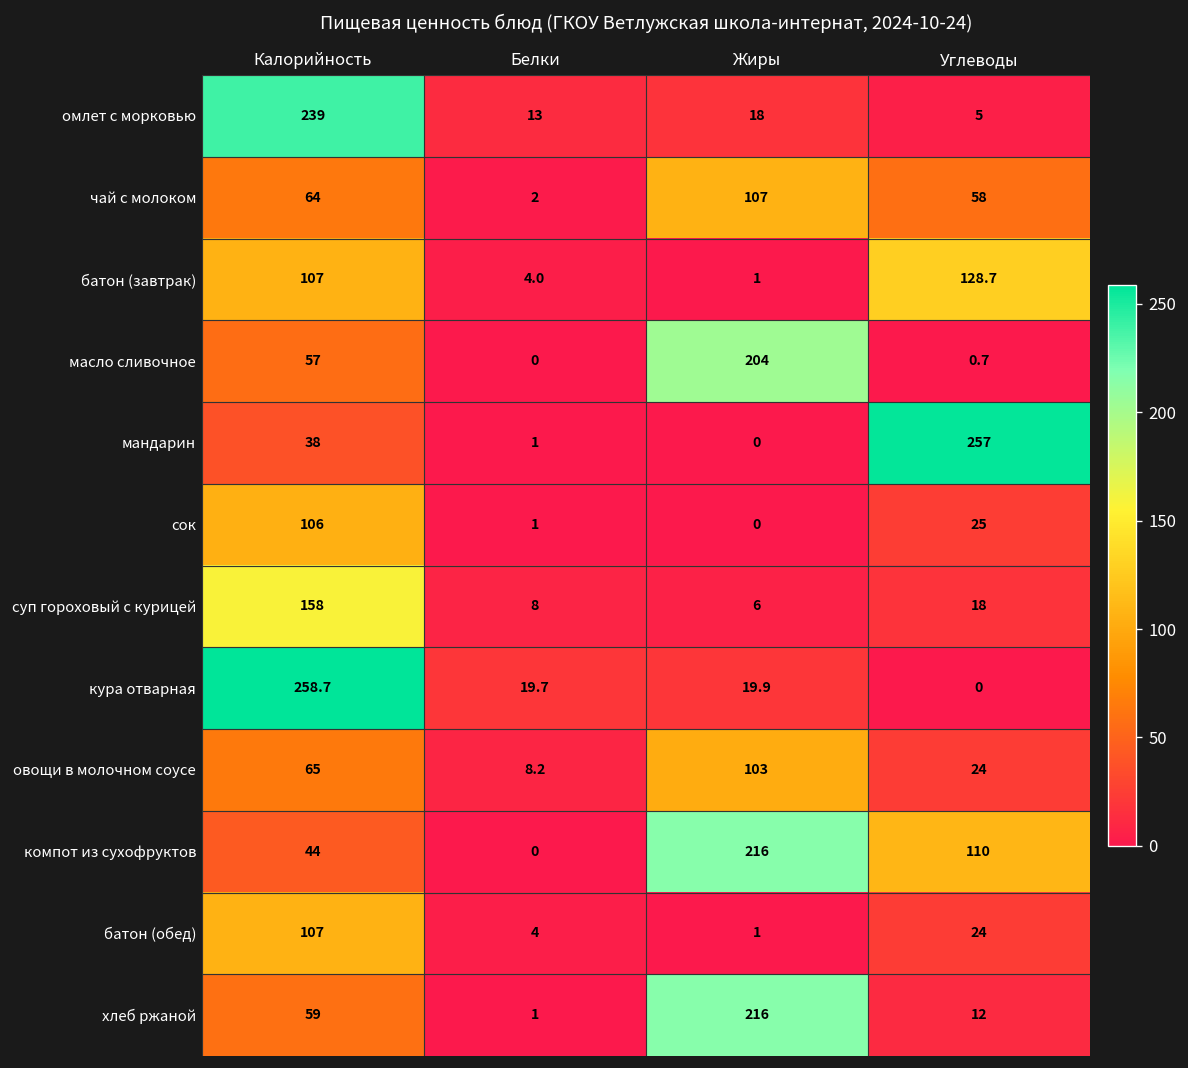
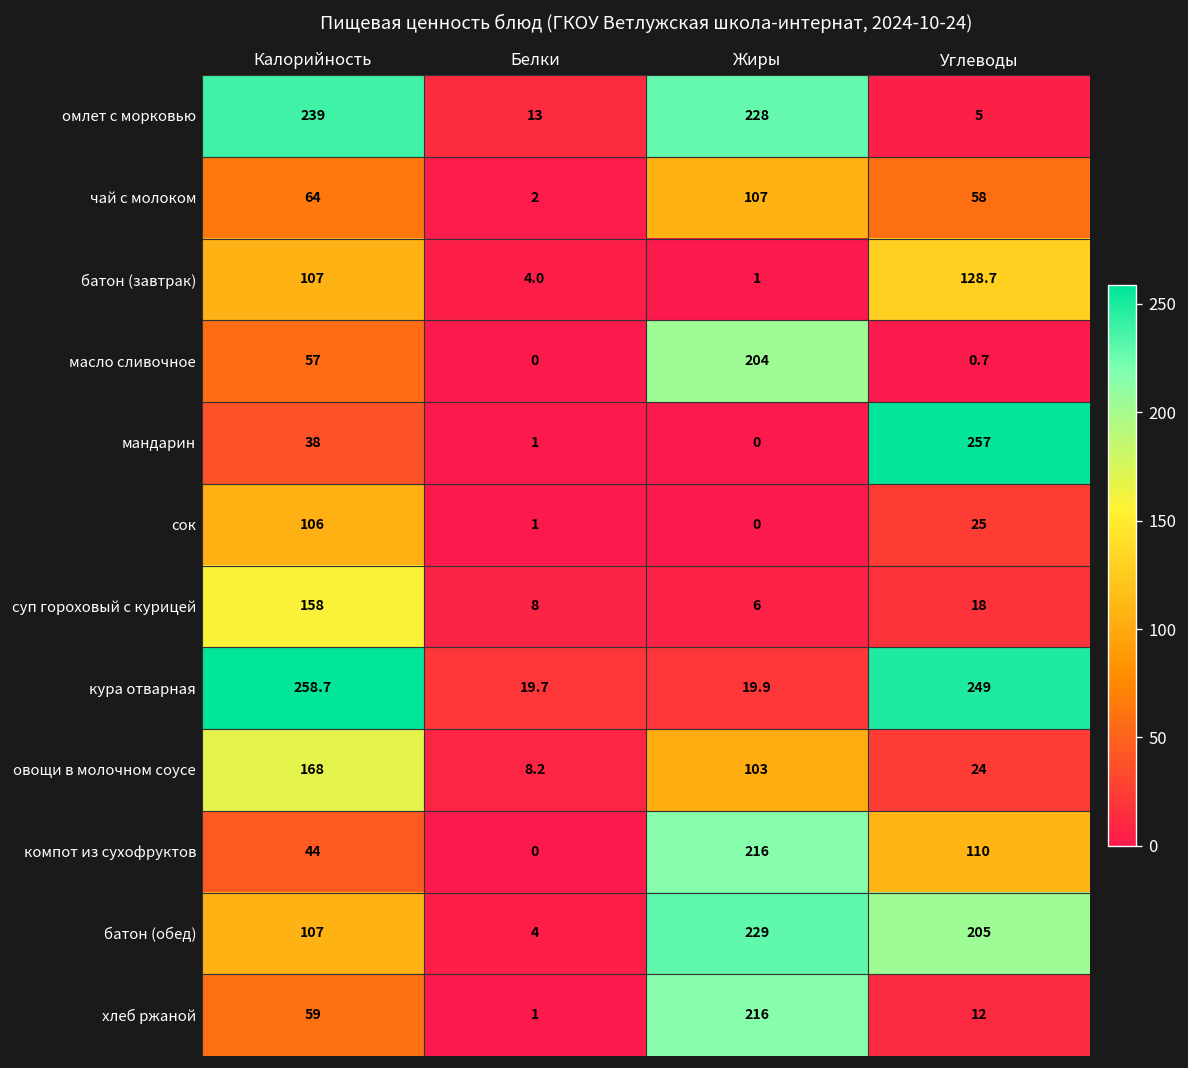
  {
    "омлет с морковью": {
      "Калорийность": 239,
      "Белки": 13,
-     "Жиры": 18,
+     "Жиры": 228,
      "Углеводы": 5
    },
    "чай с молоком": {
      "Калорийность": 64,
      "Белки": 2,
      "Жиры": 107,
      "Углеводы": 58
    },
    "батон (завтрак)": {
      "Калорийность": 107,
      "Белки": 4.0,
      "Жиры": 1,
      "Углеводы": 128.7
    },
    "масло сливочное": {
      "Калорийность": 57,
      "Белки": 0,
      "Жиры": 204,
      "Углеводы": 0.7
    },
    "мандарин": {
      "Калорийность": 38,
      "Белки": 1,
      "Жиры": 0,
      "Углеводы": 257
    },
    "сок": {
      "Калорийность": 106,
      "Белки": 1,
      "Жиры": 0,
      "Углеводы": 25
    },
    "суп гороховый с курицей": {
      "Калорийность": 158,
      "Белки": 8,
      "Жиры": 6,
      "Углеводы": 18
    },
    "кура отварная": {
      "Калорийность": 258.7,
      "Белки": 19.7,
      "Жиры": 19.9,
-     "Углеводы": 0
+     "Углеводы": 249
    },
    "овощи в молочном соусе": {
-     "Калорийность": 65,
+     "Калорийность": 168,
      "Белки": 8.2,
      "Жиры": 103,
      "Углеводы": 24
    },
    "компот из сухофруктов": {
      "Калорийность": 44,
      "Белки": 0,
      "Жиры": 216,
      "Углеводы": 110
    },
    "батон (обед)": {
      "Калорийность": 107,
      "Белки": 4,
-     "Жиры": 1,
-     "Углеводы": 24
+     "Жиры": 229,
+     "Углеводы": 205
    },
    "хлеб ржаной": {
      "Калорийность": 59,
      "Белки": 1,
      "Жиры": 216,
      "Углеводы": 12
    }
  }
